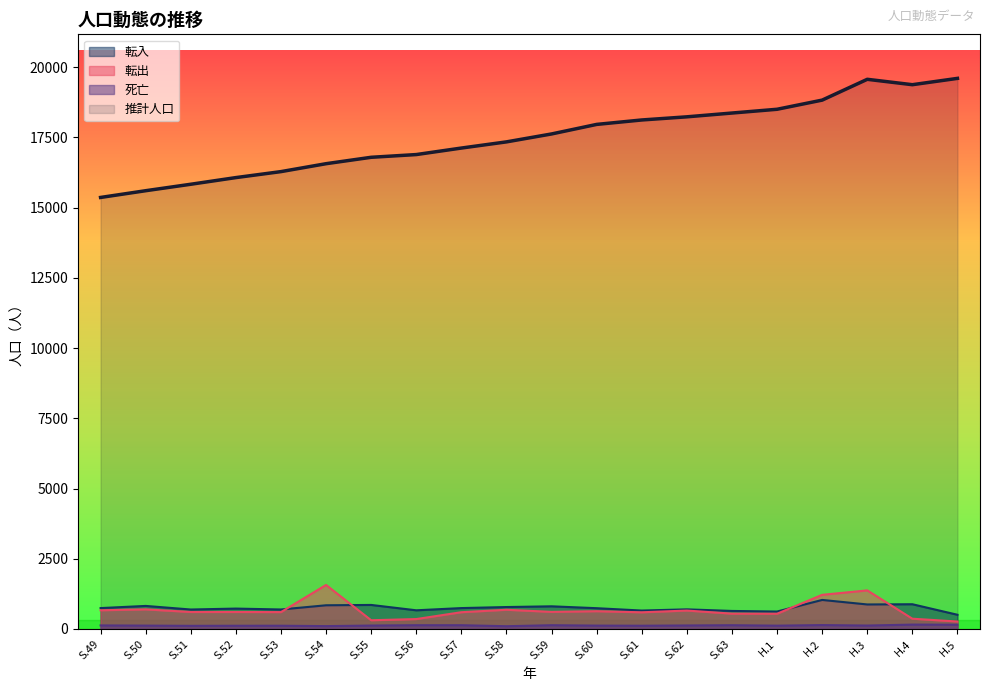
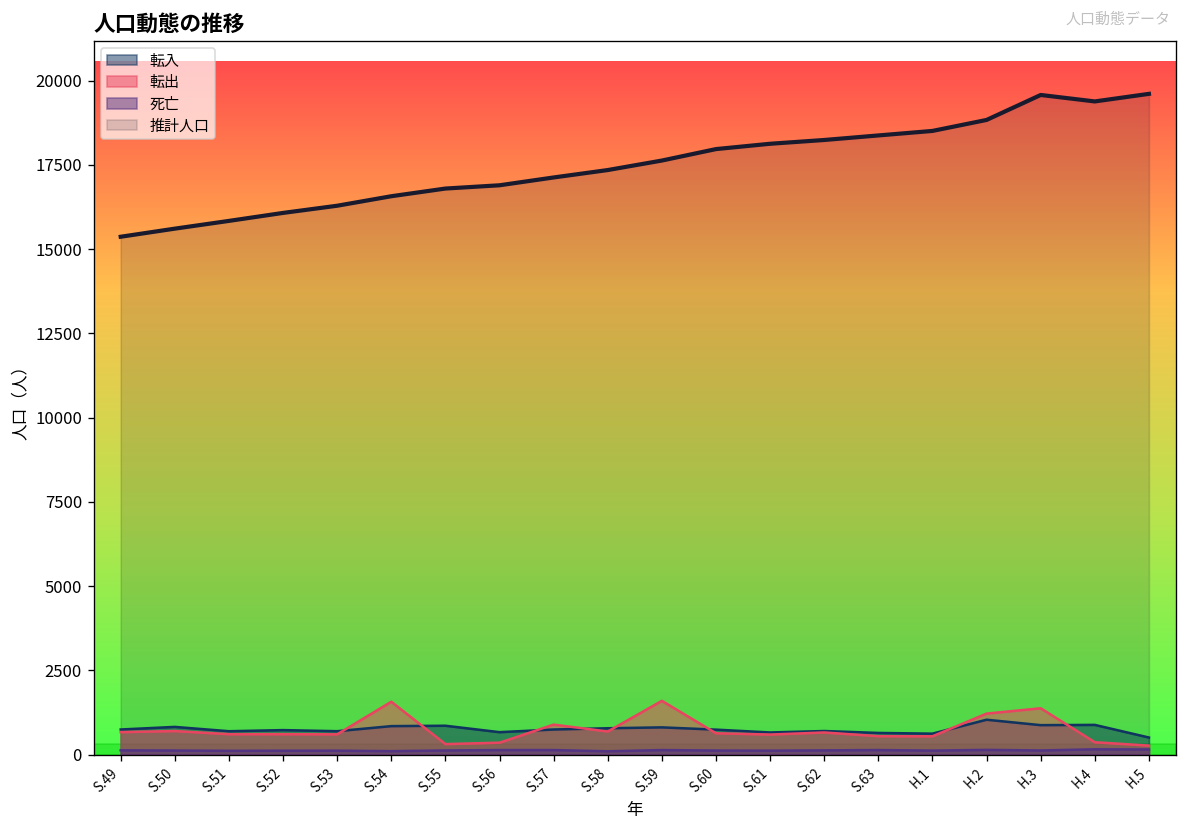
  {
    "転出": {
      "S.50": 700,
      "S.52": 600,
      "S.53": 600,
      "S.54": 1600,
      "S.55": 300,
      "S.56": 400,
-     "S.57": 600,
+     "S.57": 900,
      "S.58": 700,
-     "S.59": 600,
+     "S.59": 1600,
      "S.60": 600,
      "S.63": 500,
      "H.2": 1200,
      "H.3": 1400,
      "H.4": 400,
      "H.5": 300
    }
  }
